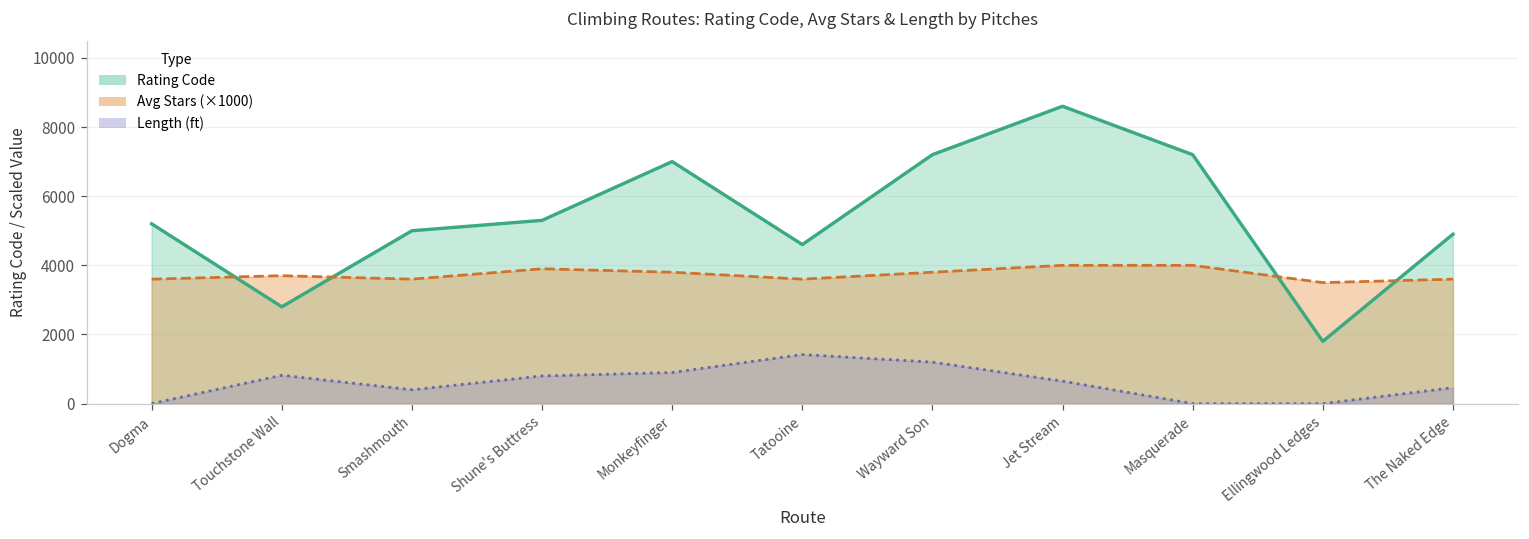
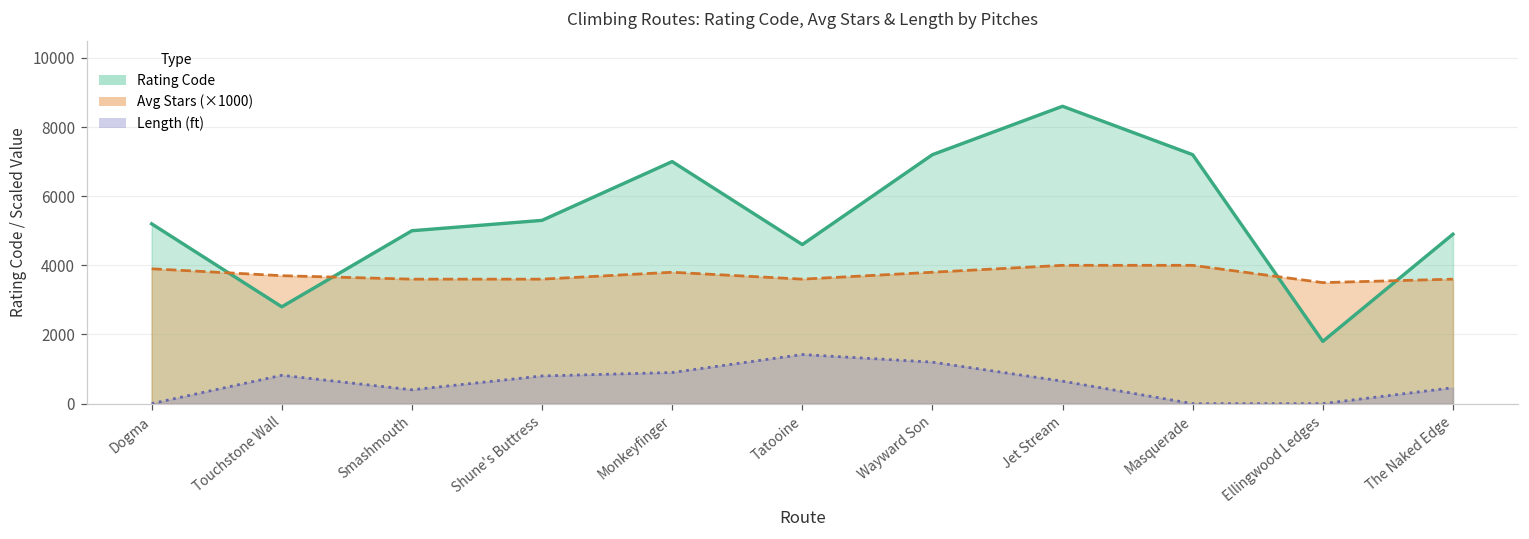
  {
    "Avg Stars (×1000)": {
-     "Dogma": 3600,
+     "Dogma": 3900,
      "Touchstone Wall": 3700,
      "Smashmouth": 3600,
-     "Shune's Buttress": 3900,
+     "Shune's Buttress": 3600,
      "Monkeyfinger": 3800,
      "Tatooine": 3600,
      "Wayward Son": 3800,
      "Jet Stream": 4000,
      "Masquerade": 4000,
      "Ellingwood Ledges": 3500,
      "The Naked Edge": 3600
    }
  }
